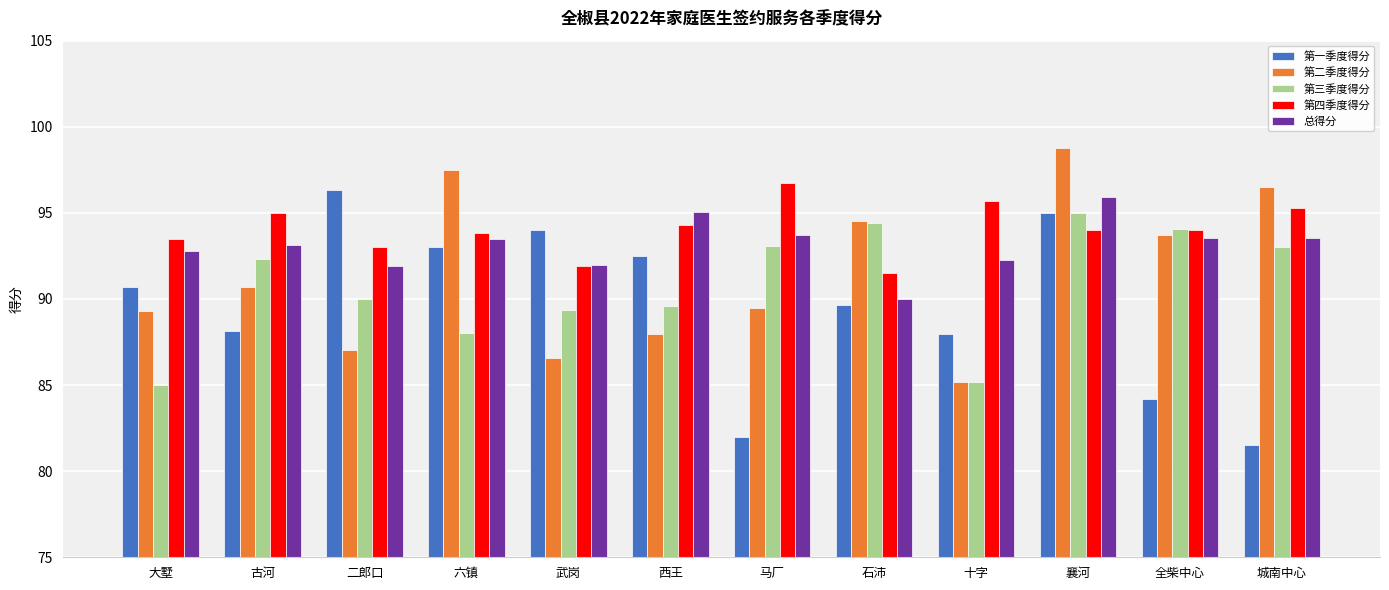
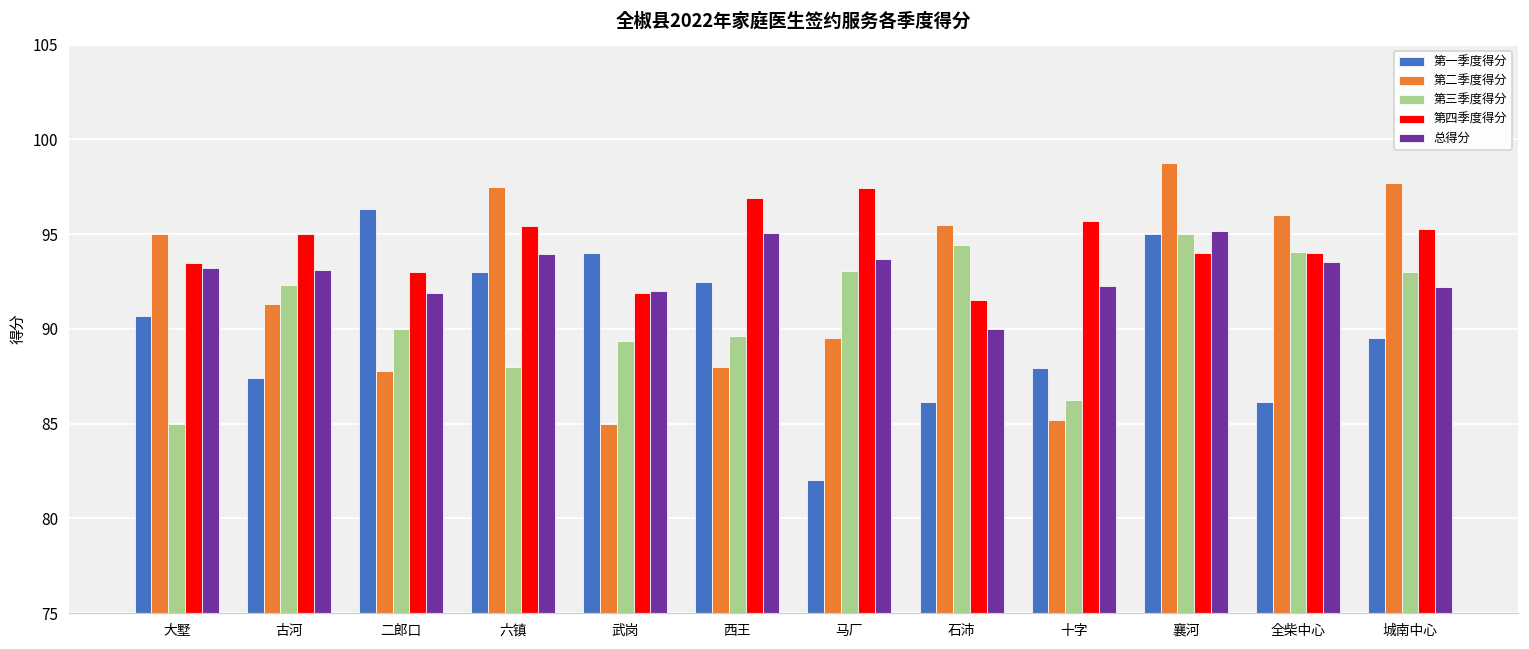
  {
    "第一季度得分": {
      "大墅": 90.7,
-     "古河": 88.1,
+     "古河": 87.4,
      "二郎口": 96.3,
      "六镇": 93.0,
      "武岗": 94.0,
      "西王": 92.5,
      "马厂": 82.0,
-     "石沛": 89.7,
+     "石沛": 86.1,
      "十字": 88.0,
      "襄河": 95.0,
-     "全柴中心": 84.2,
-     "城南中心": 81.5
+     "全柴中心": 86.1,
+     "城南中心": 89.5
    },
    "第二季度得分": {
-     "大墅": 89.3,
-     "古河": 90.7,
-     "二郎口": 87.0,
+     "大墅": 95.0,
+     "古河": 91.3,
+     "二郎口": 87.8,
      "六镇": 97.5,
-     "武岗": 86.6,
+     "武岗": 85.0,
      "西王": 88.0,
      "马厂": 89.5,
-     "石沛": 94.5,
+     "石沛": 95.5,
      "十字": 85.2,
      "襄河": 98.8,
-     "全柴中心": 93.7,
-     "城南中心": 96.5
+     "全柴中心": 96.0,
+     "城南中心": 97.7
    },
    "第三季度得分": {
      "大墅": 85.0,
      "古河": 92.3,
      "二郎口": 90.0,
      "六镇": 88.0,
      "武岗": 89.3,
      "西王": 89.6,
      "马厂": 93.1,
      "石沛": 94.4,
-     "十字": 85.2,
+     "十字": 86.3,
      "襄河": 95.0,
      "全柴中心": 94.0,
      "城南中心": 93.0
    },
    "第四季度得分": {
      "大墅": 93.5,
      "古河": 95.0,
      "二郎口": 93.0,
-     "六镇": 93.9,
+     "六镇": 95.4,
      "武岗": 91.9,
-     "西王": 94.3,
-     "马厂": 96.8,
+     "西王": 96.9,
+     "马厂": 97.5,
      "石沛": 91.5,
      "十字": 95.7,
      "襄河": 94.0,
      "全柴中心": 94.0,
      "城南中心": 95.3
    },
    "总得分": {
-     "大墅": 92.8,
+     "大墅": 93.2,
      "古河": 93.1,
      "二郎口": 91.9,
-     "六镇": 93.5,
+     "六镇": 94.0,
      "武岗": 92.0,
      "西王": 95.1,
      "马厂": 93.7,
      "石沛": 90.0,
      "十字": 92.3,
-     "襄河": 95.9,
+     "襄河": 95.2,
      "全柴中心": 93.5,
-     "城南中心": 93.5
+     "城南中心": 92.2
    }
  }
